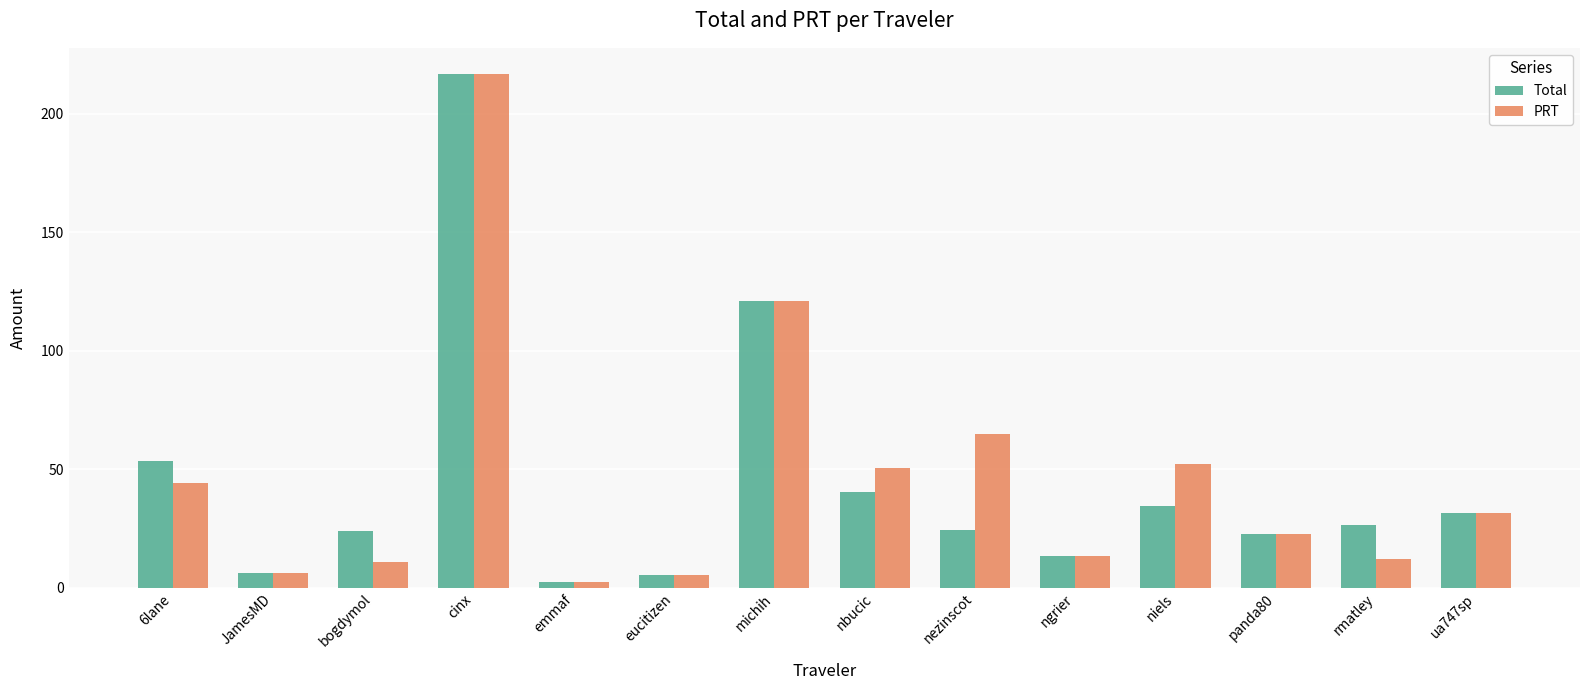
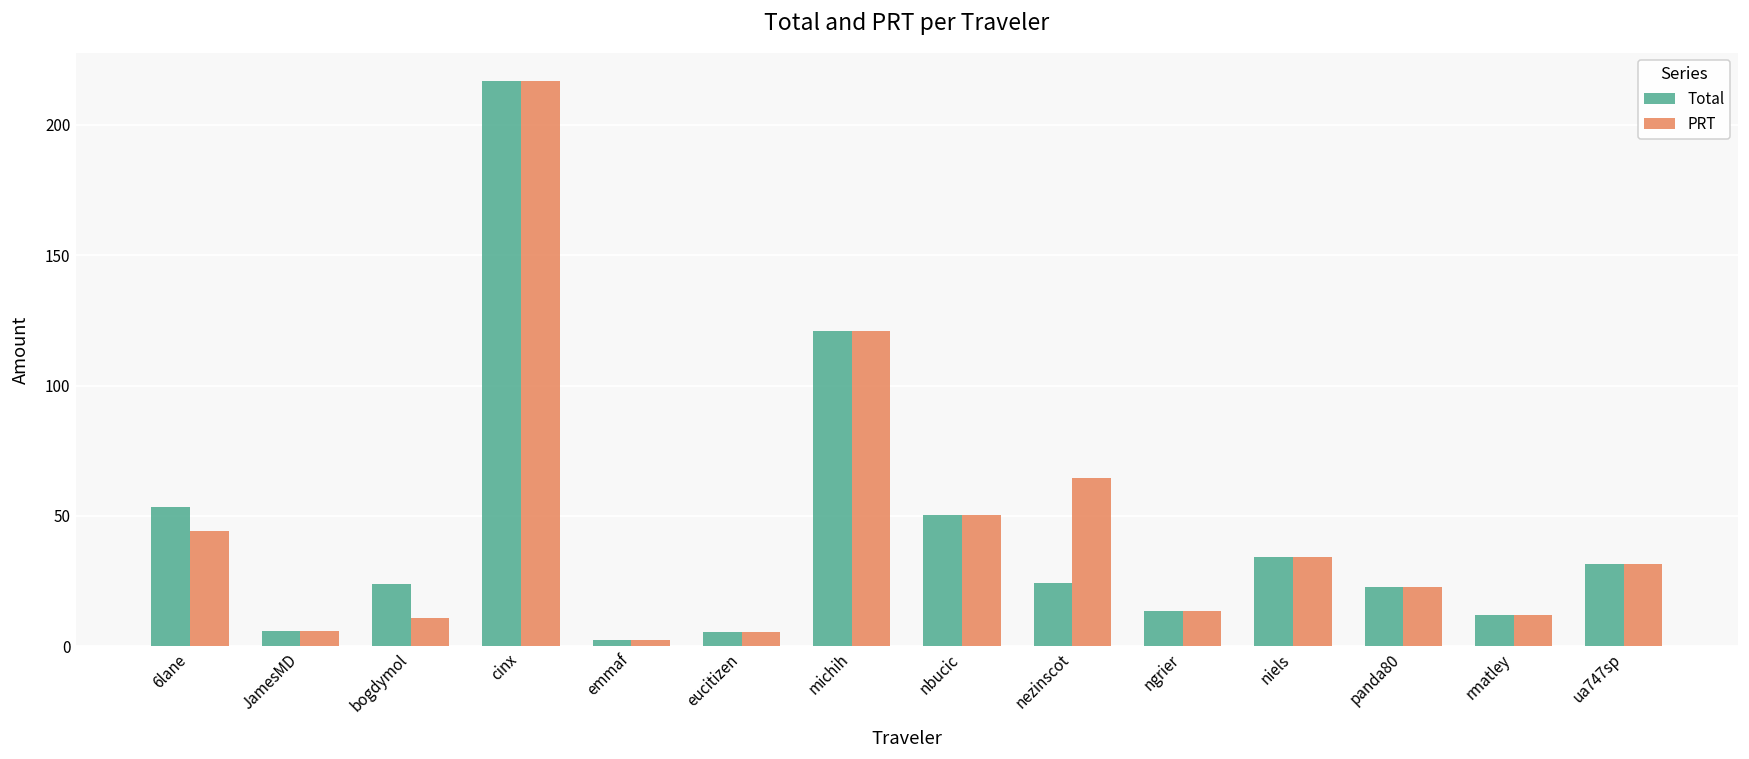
  {
    "Total": {
      "6lane": 53,
      "JamesMD": 6,
      "bogdymol": 24,
      "cinx": 217,
      "emmaf": 2,
      "eucitizen": 5,
      "michih": 121,
-     "nbucic": 40,
+     "nbucic": 51,
      "nezinscot": 24,
      "ngrier": 14,
      "niels": 34,
      "panda80": 23,
-     "rmatley": 26,
+     "rmatley": 12,
      "ua747sp": 32
    },
    "PRT": {
      "6lane": 44,
      "JamesMD": 6,
      "bogdymol": 11,
      "cinx": 217,
      "emmaf": 2,
      "eucitizen": 5,
      "michih": 121,
      "nbucic": 51,
      "nezinscot": 65,
      "ngrier": 14,
-     "niels": 52,
+     "niels": 34,
      "panda80": 23,
      "rmatley": 12,
      "ua747sp": 32
    }
  }
